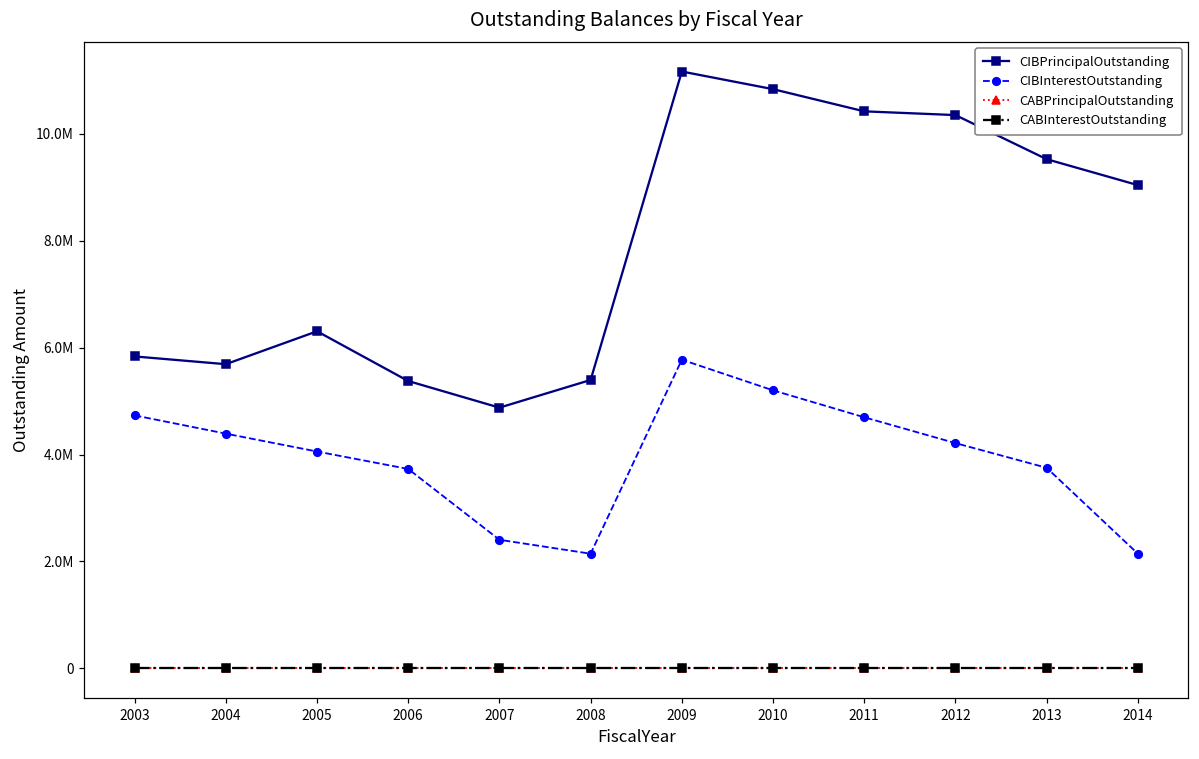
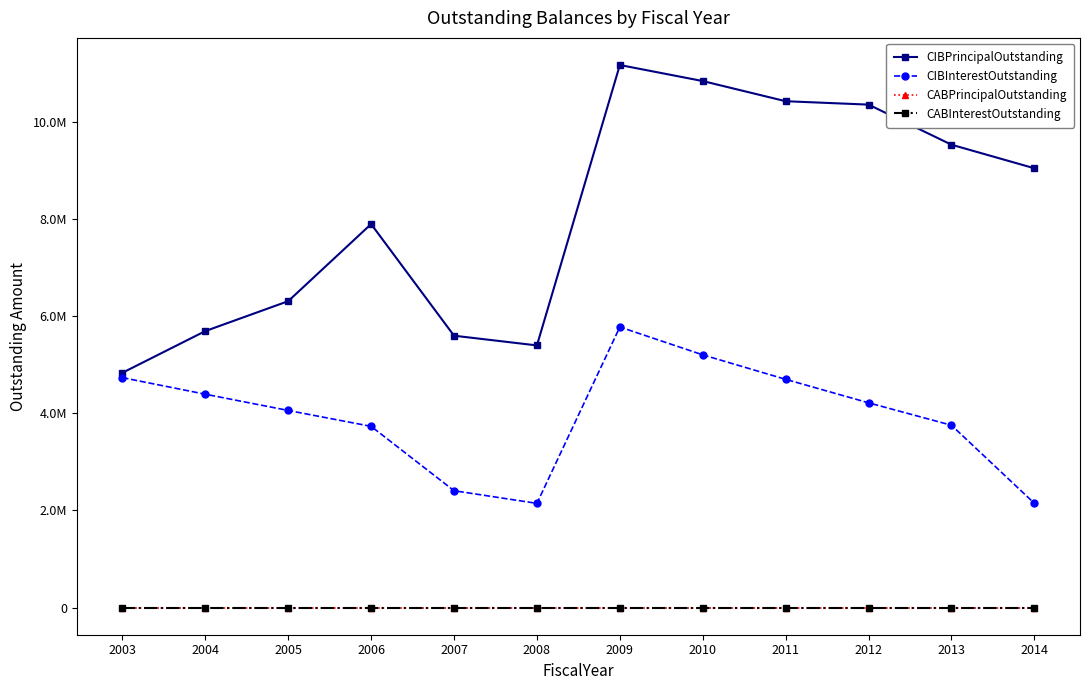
  {
    "CIBPrincipalOutstanding": {
-     "2003": 5800000,
+     "2003": 4800000,
      "2004": 5700000,
      "2005": 6300000,
-     "2006": 5400000,
-     "2007": 4900000,
+     "2006": 7900000,
+     "2007": 5600000,
      "2008": 5400000,
      "2009": 11200000,
      "2010": 10800000,
      "2011": 10400000,
      "2012": 10400000,
      "2013": 9500000,
      "2014": 9000000
    },
    "CIBInterestOutstanding": {
      "2003": 4700000,
      "2004": 4400000,
      "2005": 4100000,
      "2006": 3700000,
      "2007": 2400000,
      "2008": 2100000,
      "2009": 5800000,
      "2010": 5200000,
      "2011": 4700000,
      "2012": 4200000,
      "2013": 3800000,
      "2014": 2100000
    },
    "CABInterestOutstanding": {
      "2003": 0,
      "2004": 0,
      "2005": 0,
      "2006": 0,
      "2007": 0,
      "2008": 0,
      "2009": 0,
      "2010": 0,
      "2011": 0,
      "2012": 0,
      "2013": 0,
      "2014": 0
    }
  }
